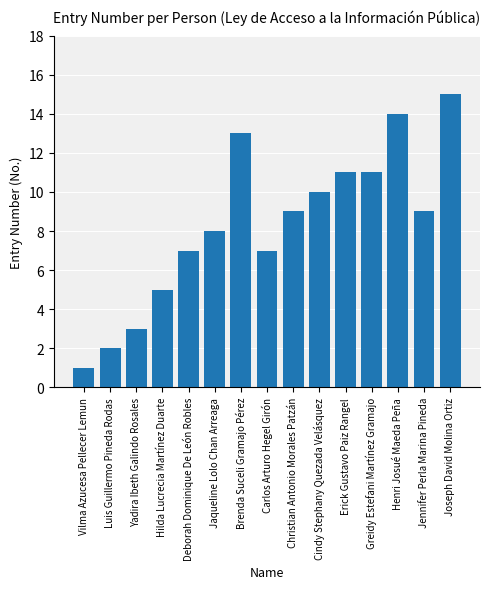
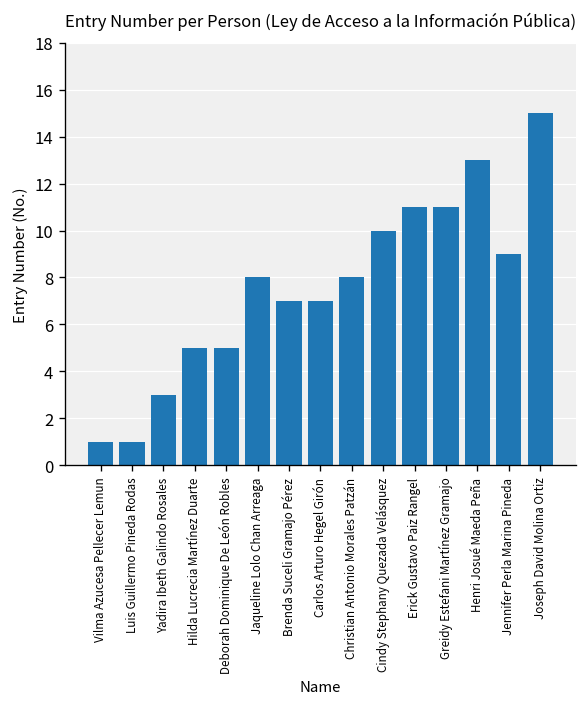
  {
    "Vilma Azucesa Pellecer Lemun": 1,
-   "Luis Guillermo Pineda Rodas": 2,
+   "Luis Guillermo Pineda Rodas": 1,
    "Yadira Ibeth Galindo Rosales": 3,
    "Hilda Lucrecia Martínez Duarte": 5,
-   "Deborah Dominique De León Robles": 7,
+   "Deborah Dominique De León Robles": 5,
    "Jaqueline Lolo Chan Arreaga": 8,
-   "Brenda Suceli Gramajo Pérez": 13,
+   "Brenda Suceli Gramajo Pérez": 7,
    "Carlos Arturo Hegel Girón": 7,
-   "Christian Antonio Morales Patzán": 9,
+   "Christian Antonio Morales Patzán": 8,
    "Cindy Stephany Quezada Velásquez": 10,
    "Erick Gustavo Paiz Rangel": 11,
    "Greidy Estefani Martínez Gramajo": 11,
-   "Henri Josué Maeda Peña": 14,
+   "Henri Josué Maeda Peña": 13,
    "Jennifer Perla Marina Pineda": 9,
    "Joseph David Molina Ortiz": 15
  }
